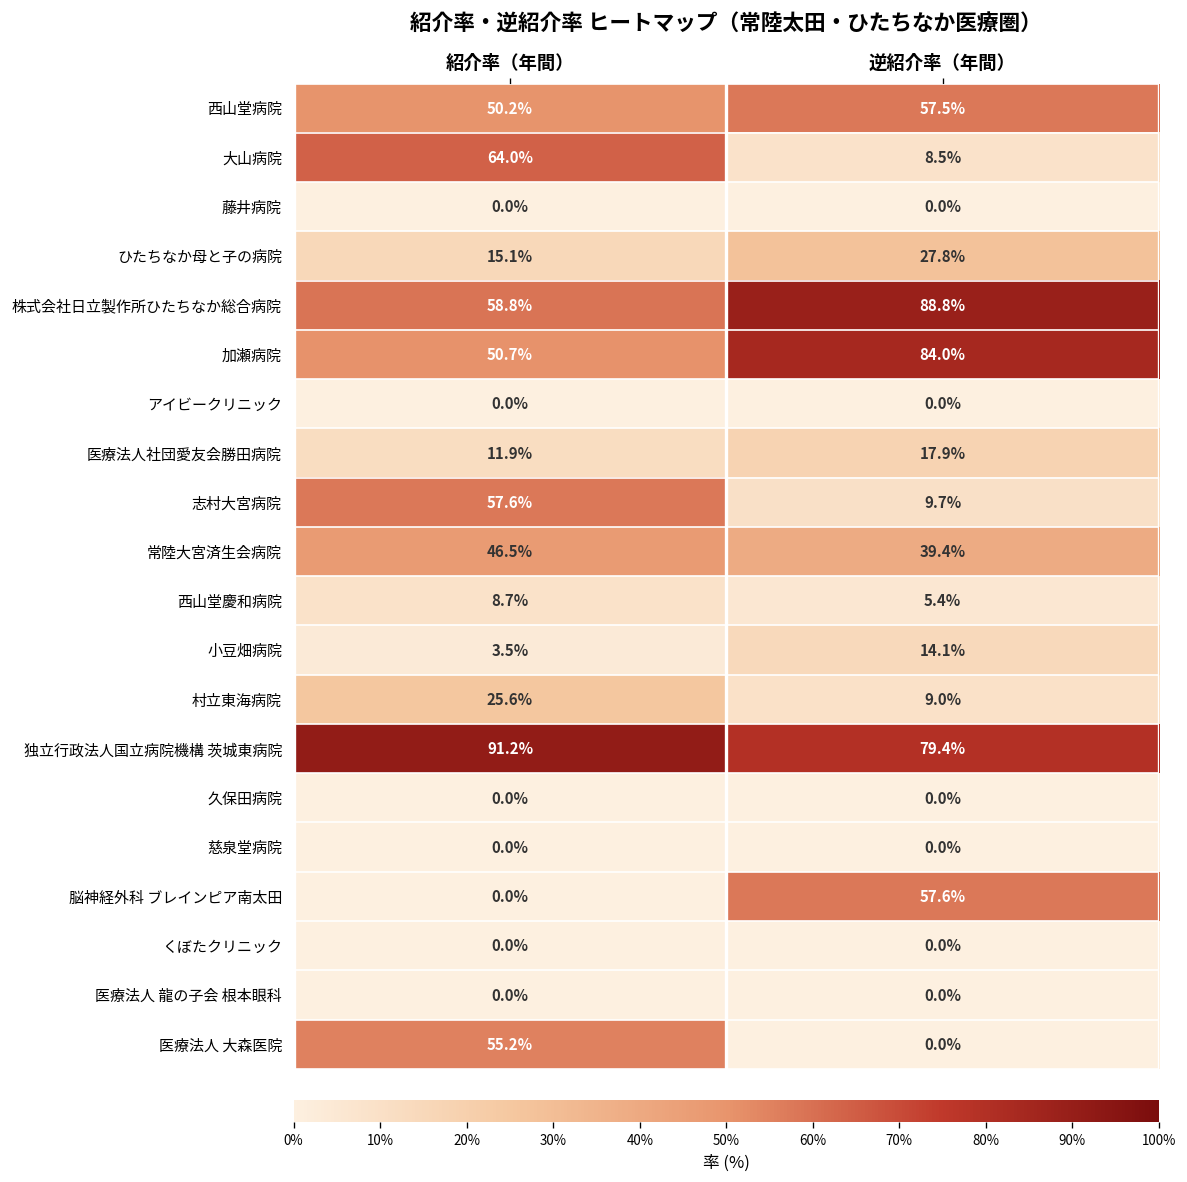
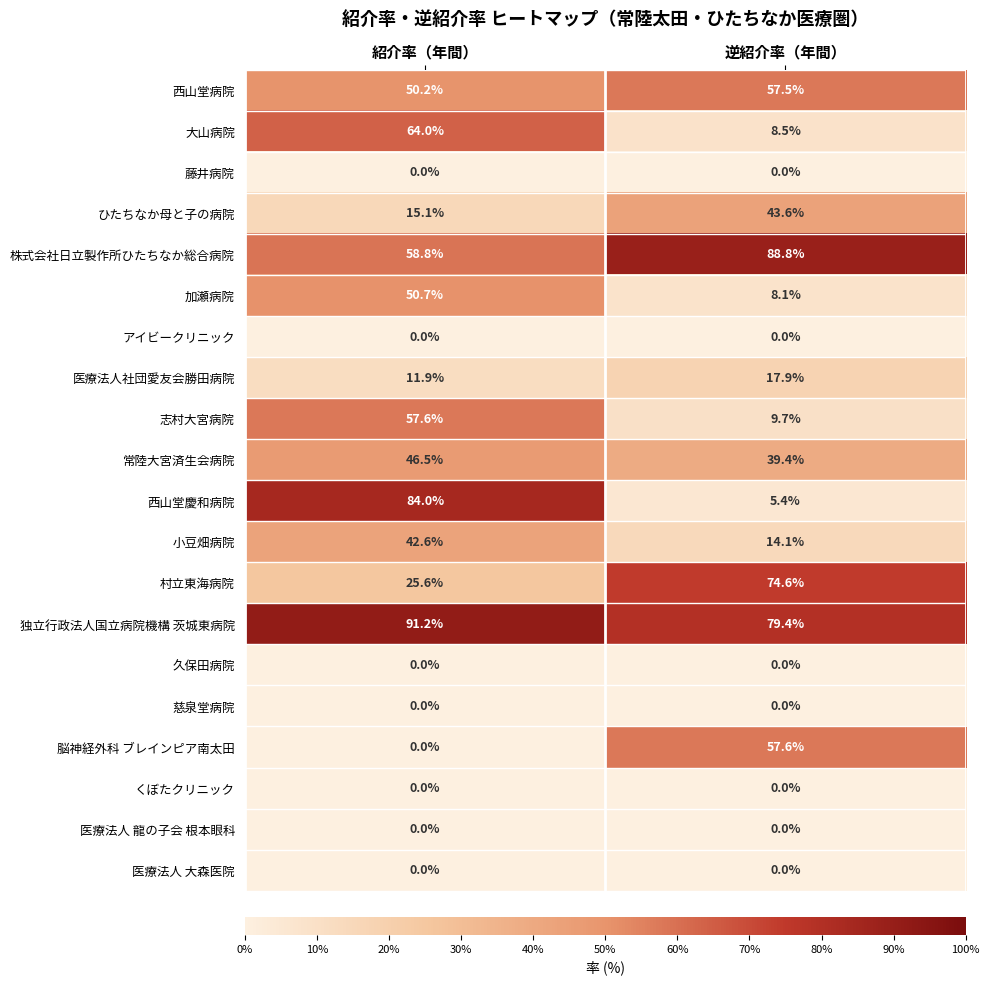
  {
    "西山堂病院": {
      "紹介率（年間）": "50.2%",
      "逆紹介率（年間）": "57.5%"
    },
    "大山病院": {
      "紹介率（年間）": "64.0%",
      "逆紹介率（年間）": "8.5%"
    },
    "藤井病院": {
      "紹介率（年間）": "0.0%",
      "逆紹介率（年間）": "0.0%"
    },
    "ひたちなか母と子の病院": {
      "紹介率（年間）": "15.1%",
-     "逆紹介率（年間）": "27.8%"
+     "逆紹介率（年間）": "43.6%"
    },
    "株式会社日立製作所ひたちなか総合病院": {
      "紹介率（年間）": "58.8%",
      "逆紹介率（年間）": "88.8%"
    },
    "加瀬病院": {
      "紹介率（年間）": "50.7%",
-     "逆紹介率（年間）": "84.0%"
+     "逆紹介率（年間）": "8.1%"
    },
    "アイビークリニック": {
      "紹介率（年間）": "0.0%",
      "逆紹介率（年間）": "0.0%"
    },
    "医療法人社団愛友会勝田病院": {
      "紹介率（年間）": "11.9%",
      "逆紹介率（年間）": "17.9%"
    },
    "志村大宮病院": {
      "紹介率（年間）": "57.6%",
      "逆紹介率（年間）": "9.7%"
    },
    "常陸大宮済生会病院": {
      "紹介率（年間）": "46.5%",
      "逆紹介率（年間）": "39.4%"
    },
    "西山堂慶和病院": {
-     "紹介率（年間）": "8.7%",
+     "紹介率（年間）": "84.0%",
      "逆紹介率（年間）": "5.4%"
    },
    "小豆畑病院": {
-     "紹介率（年間）": "3.5%",
+     "紹介率（年間）": "42.6%",
      "逆紹介率（年間）": "14.1%"
    },
    "村立東海病院": {
      "紹介率（年間）": "25.6%",
-     "逆紹介率（年間）": "9.0%"
+     "逆紹介率（年間）": "74.6%"
    },
    "独立行政法人国立病院機構 茨城東病院": {
      "紹介率（年間）": "91.2%",
      "逆紹介率（年間）": "79.4%"
    },
    "久保田病院": {
      "紹介率（年間）": "0.0%",
      "逆紹介率（年間）": "0.0%"
    },
    "慈泉堂病院": {
      "紹介率（年間）": "0.0%",
      "逆紹介率（年間）": "0.0%"
    },
    "脳神経外科 ブレインピア南太田": {
      "紹介率（年間）": "0.0%",
      "逆紹介率（年間）": "57.6%"
    },
    "くぼたクリニック": {
      "紹介率（年間）": "0.0%",
      "逆紹介率（年間）": "0.0%"
    },
    "医療法人 龍の子会 根本眼科": {
      "紹介率（年間）": "0.0%",
      "逆紹介率（年間）": "0.0%"
    },
    "医療法人 大森医院": {
-     "紹介率（年間）": "55.2%",
+     "紹介率（年間）": "0.0%",
      "逆紹介率（年間）": "0.0%"
    }
  }
